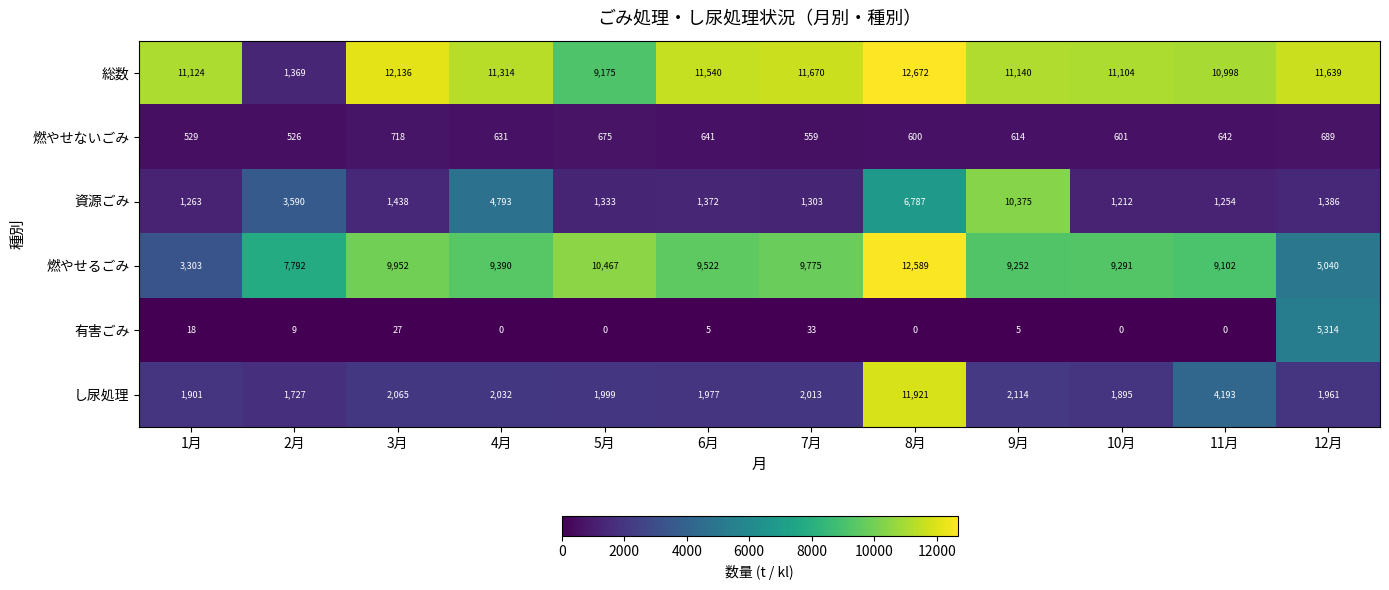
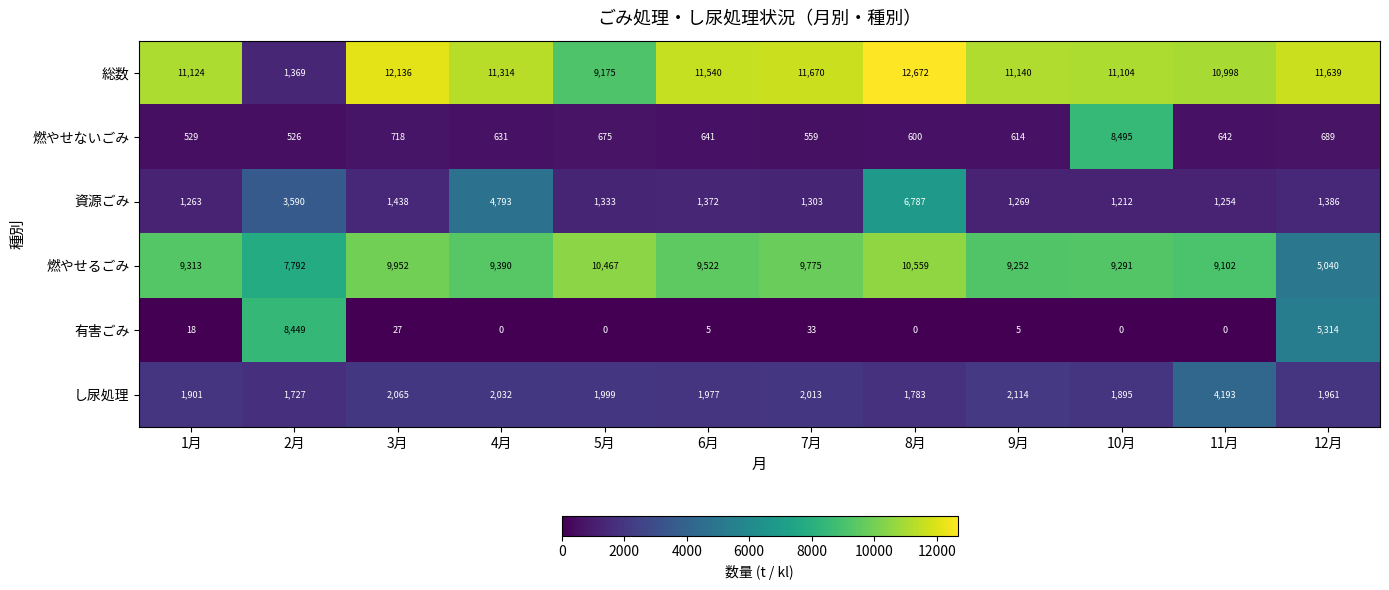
  {
    "総数": {
      "1月": "11,124",
      "2月": "1,369",
      "3月": "12,136",
      "4月": "11,314",
      "5月": "9,175",
      "6月": "11,540",
      "7月": "11,670",
      "8月": "12,672",
      "9月": "11,140",
      "10月": "11,104",
      "11月": "10,998",
      "12月": "11,639"
    },
    "燃やせないごみ": {
      "1月": "529",
      "2月": "526",
      "3月": "718",
      "4月": "631",
      "5月": "675",
      "6月": "641",
      "7月": "559",
      "8月": "600",
      "9月": "614",
-     "10月": "601",
+     "10月": "8,495",
      "11月": "642",
      "12月": "689"
    },
    "資源ごみ": {
      "1月": "1,263",
      "2月": "3,590",
      "3月": "1,438",
      "4月": "4,793",
      "5月": "1,333",
      "6月": "1,372",
      "7月": "1,303",
      "8月": "6,787",
-     "9月": "10,375",
+     "9月": "1,269",
      "10月": "1,212",
      "11月": "1,254",
      "12月": "1,386"
    },
    "燃やせるごみ": {
-     "1月": "3,303",
+     "1月": "9,313",
      "2月": "7,792",
      "3月": "9,952",
      "4月": "9,390",
      "5月": "10,467",
      "6月": "9,522",
      "7月": "9,775",
-     "8月": "12,589",
+     "8月": "10,559",
      "9月": "9,252",
      "10月": "9,291",
      "11月": "9,102",
      "12月": "5,040"
    },
    "有害ごみ": {
      "1月": "18",
-     "2月": "9",
+     "2月": "8,449",
      "3月": "27",
      "4月": "0",
      "5月": "0",
      "6月": "5",
      "7月": "33",
      "8月": "0",
      "9月": "5",
      "10月": "0",
      "11月": "0",
      "12月": "5,314"
    },
    "し尿処理": {
      "1月": "1,901",
      "2月": "1,727",
      "3月": "2,065",
      "4月": "2,032",
      "5月": "1,999",
      "6月": "1,977",
      "7月": "2,013",
-     "8月": "11,921",
+     "8月": "1,783",
      "9月": "2,114",
      "10月": "1,895",
      "11月": "4,193",
      "12月": "1,961"
    }
  }
